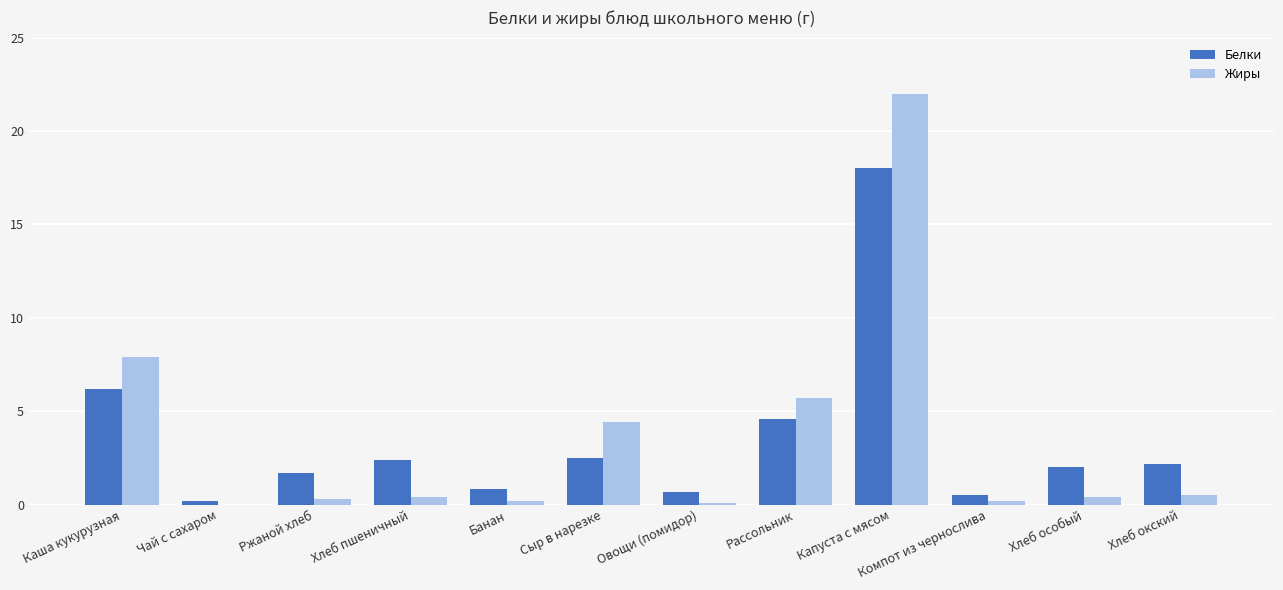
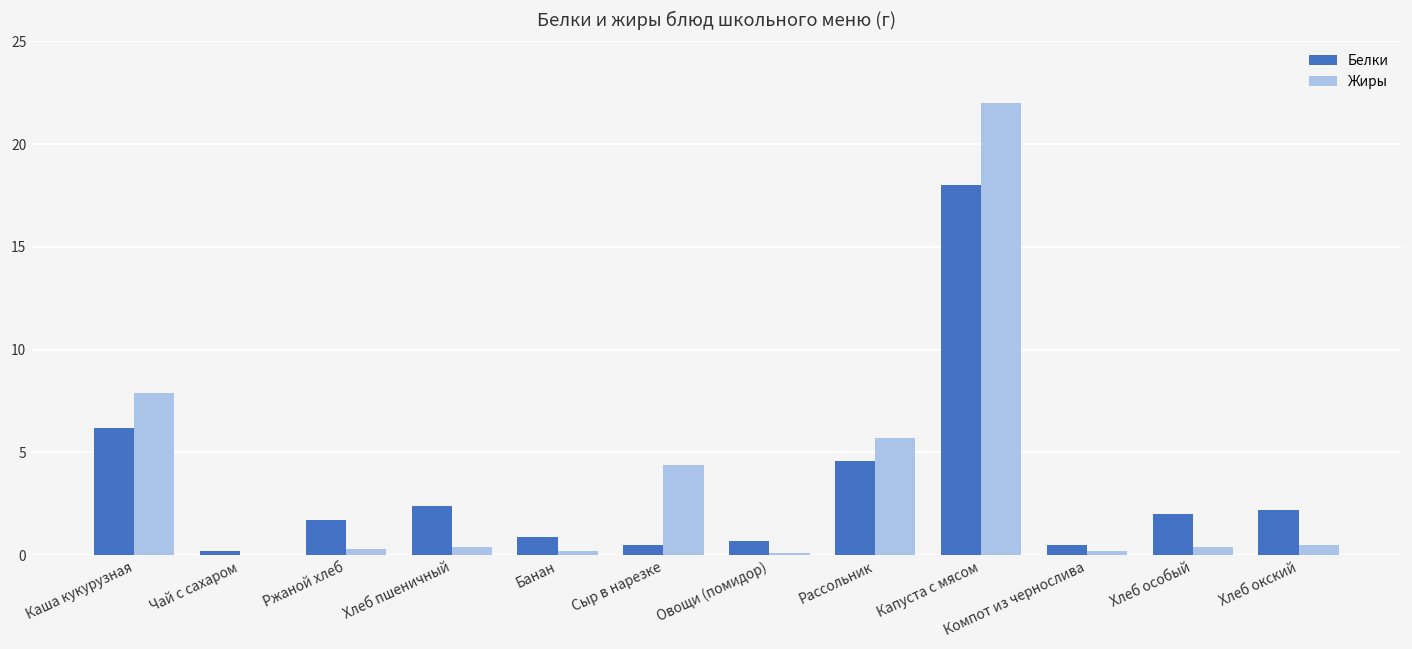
  {
    "Белки": {
      "Каша кукурузная": 6.2,
      "Чай с сахаром": 0.2,
      "Ржаной хлеб": 1.7,
      "Хлеб пшеничный": 2.4,
      "Банан": 0.9,
-     "Сыр в нарезке": 2.5,
+     "Сыр в нарезке": 0.5,
      "Овощи (помидор)": 0.7,
      "Рассольник": 4.6,
      "Капуста с мясом": 18.0,
      "Компот из чернослива": 0.5,
      "Хлеб особый": 2.0,
      "Хлеб окский": 2.2
    },
    "Жиры": {
      "Каша кукурузная": 7.9,
      "Чай с сахаром": 0.0,
      "Ржаной хлеб": 0.3,
      "Хлеб пшеничный": 0.4,
      "Банан": 0.2,
      "Сыр в нарезке": 4.4,
      "Рассольник": 5.7,
      "Капуста с мясом": 22.0,
      "Компот из чернослива": 0.2,
      "Хлеб особый": 0.4,
      "Хлеб окский": 0.5
    }
  }
